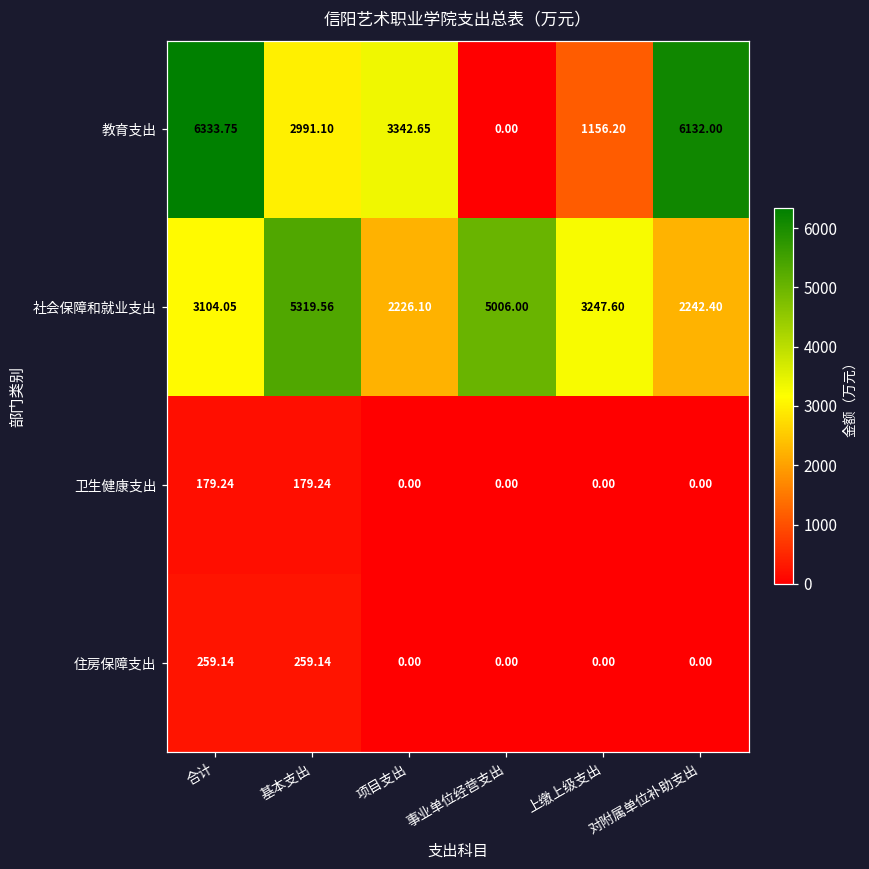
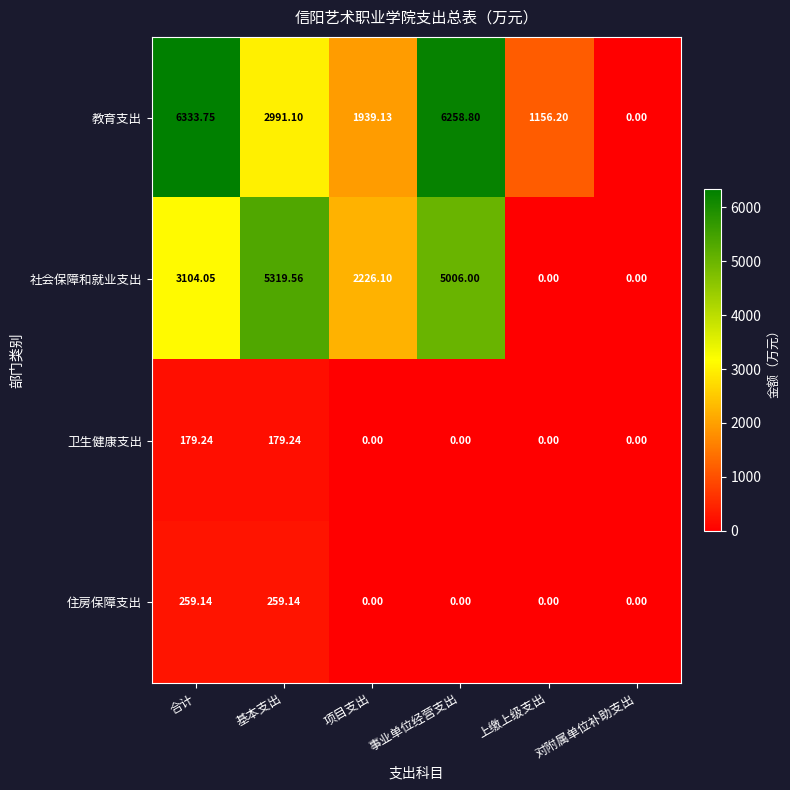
  {
    "教育支出": {
      "合计": 6333.75,
      "基本支出": 2991.10,
-     "项目支出": 3342.65,
-     "事业单位经营支出": 0.00,
+     "项目支出": 1939.13,
+     "事业单位经营支出": 6258.80,
      "上缴上级支出": 1156.20,
-     "对附属单位补助支出": 6132.00
+     "对附属单位补助支出": 0.00
    },
    "社会保障和就业支出": {
      "合计": 3104.05,
      "基本支出": 5319.56,
      "项目支出": 2226.10,
      "事业单位经营支出": 5006.00,
-     "上缴上级支出": 3247.60,
-     "对附属单位补助支出": 2242.40
+     "上缴上级支出": 0.00,
+     "对附属单位补助支出": 0.00
    },
    "卫生健康支出": {
      "合计": 179.24,
      "基本支出": 179.24,
      "项目支出": 0.00,
      "事业单位经营支出": 0.00,
      "上缴上级支出": 0.00,
      "对附属单位补助支出": 0.00
    },
    "住房保障支出": {
      "合计": 259.14,
      "基本支出": 259.14,
      "项目支出": 0.00,
      "事业单位经营支出": 0.00,
      "上缴上级支出": 0.00,
      "对附属单位补助支出": 0.00
    }
  }
